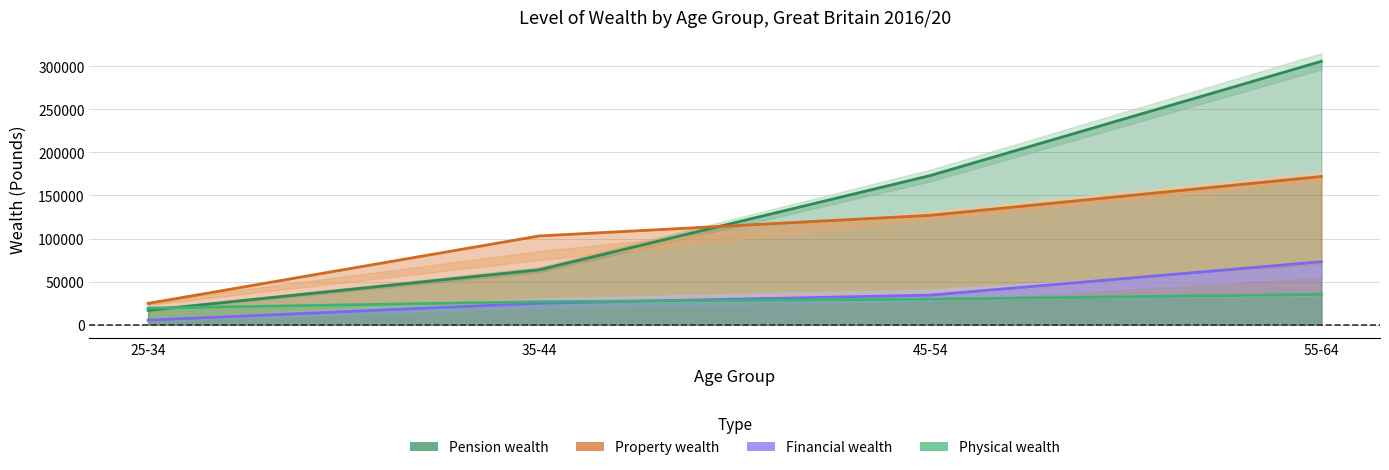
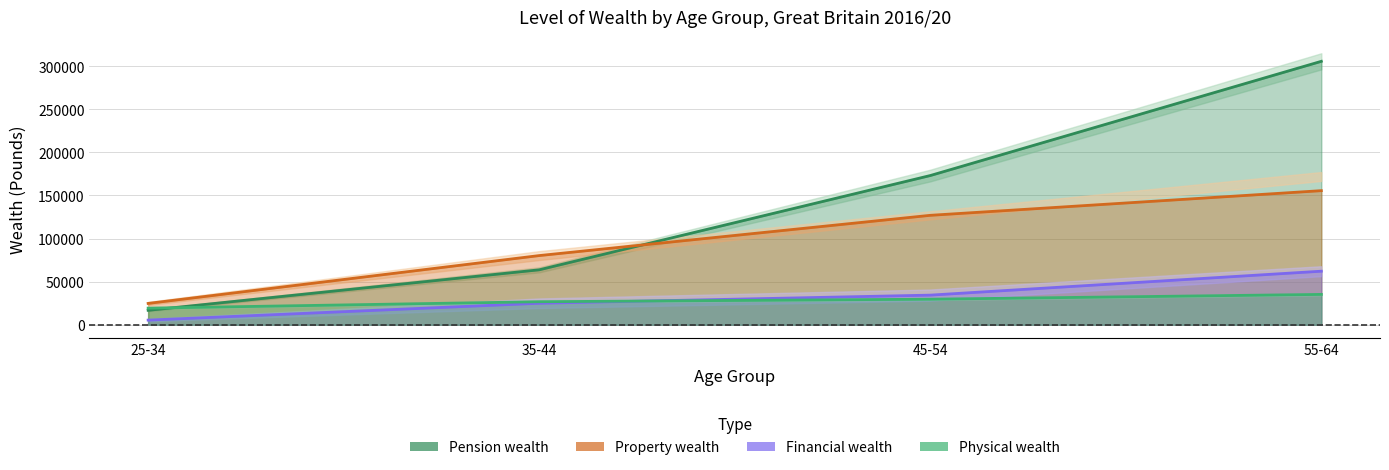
  {
    "Property wealth": {
-     "35-44": 100000,
+     "35-44": 80000,
      "45-54": 130000,
-     "55-64": 170000
+     "55-64": 160000
    },
    "Financial wealth": {
      "45-54": 30000,
-     "55-64": 70000
+     "55-64": 60000
    }
  }
